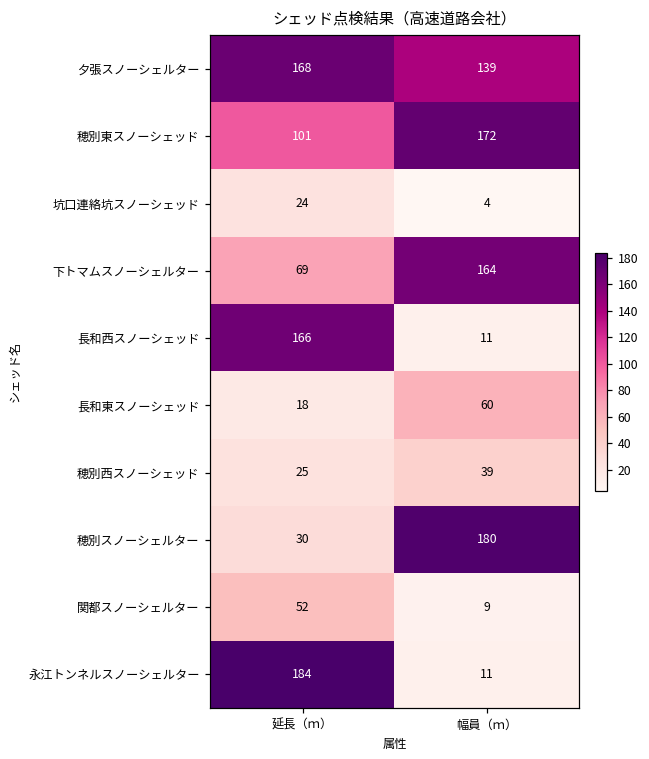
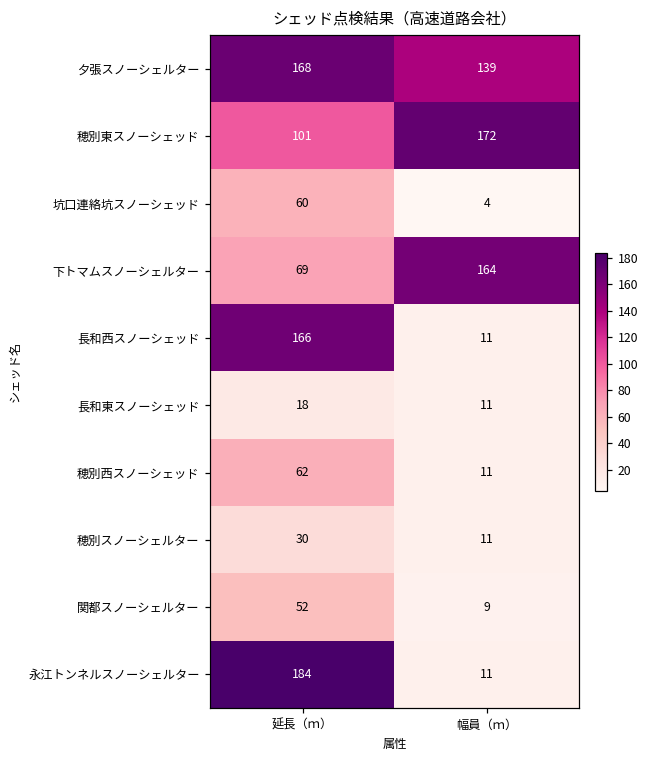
  {
    "夕張スノーシェルター": {
      "延長（ｍ）": 168,
      "幅員（ｍ）": 139
    },
    "穂別東スノーシェッド": {
      "延長（ｍ）": 101,
      "幅員（ｍ）": 172
    },
    "坑口連絡坑スノーシェッド": {
-     "延長（ｍ）": 24,
+     "延長（ｍ）": 60,
      "幅員（ｍ）": 4
    },
    "下トマムスノーシェルター": {
      "延長（ｍ）": 69,
      "幅員（ｍ）": 164
    },
    "長和西スノーシェッド": {
      "延長（ｍ）": 166,
      "幅員（ｍ）": 11
    },
    "長和東スノーシェッド": {
      "延長（ｍ）": 18,
-     "幅員（ｍ）": 60
+     "幅員（ｍ）": 11
    },
    "穂別西スノーシェッド": {
-     "延長（ｍ）": 25,
-     "幅員（ｍ）": 39
+     "延長（ｍ）": 62,
+     "幅員（ｍ）": 11
    },
    "穂別スノーシェルター": {
      "延長（ｍ）": 30,
-     "幅員（ｍ）": 180
+     "幅員（ｍ）": 11
    },
    "関都スノーシェルター": {
      "延長（ｍ）": 52,
      "幅員（ｍ）": 9
    },
    "永江トンネルスノーシェルター": {
      "延長（ｍ）": 184,
      "幅員（ｍ）": 11
    }
  }
